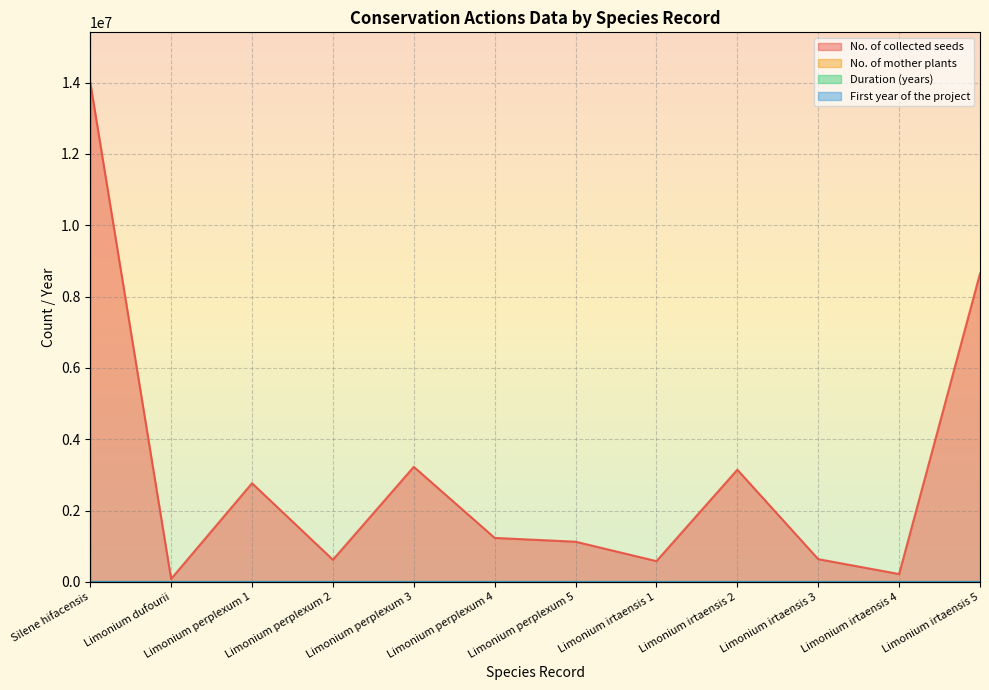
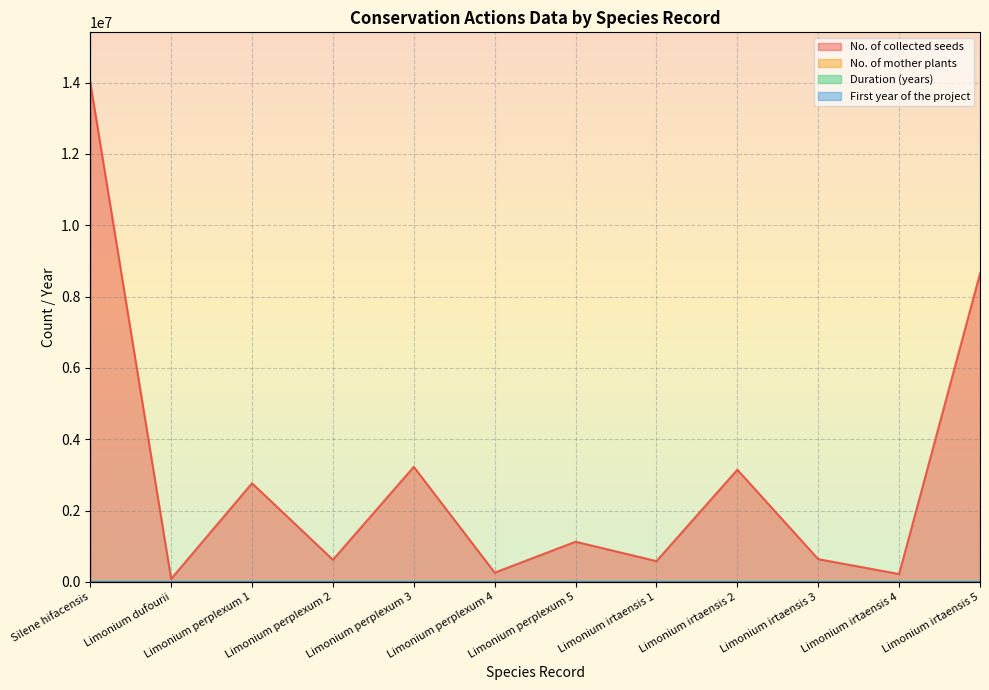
  {
    "No. of collected seeds": {
      "Silene hifacensis": 14000000,
      "Limonium dufourii": 100000,
      "Limonium perplexum 1": 2800000,
      "Limonium perplexum 2": 600000,
      "Limonium perplexum 3": 3200000,
-     "Limonium perplexum 4": 1200000,
+     "Limonium perplexum 4": 300000,
      "Limonium perplexum 5": 1100000,
      "Limonium irtaensis 1": 600000,
      "Limonium irtaensis 2": 3100000,
      "Limonium irtaensis 3": 600000,
      "Limonium irtaensis 4": 200000,
      "Limonium irtaensis 5": 8600000
    },
    "First year of the project": {
      "Silene hifacensis": 0,
      "Limonium dufourii": 0,
      "Limonium perplexum 1": 0,
      "Limonium perplexum 2": 0,
      "Limonium perplexum 3": 0,
      "Limonium perplexum 4": 0,
      "Limonium perplexum 5": 0,
      "Limonium irtaensis 1": 0,
      "Limonium irtaensis 2": 0,
      "Limonium irtaensis 3": 0,
      "Limonium irtaensis 4": 0,
      "Limonium irtaensis 5": 0
    }
  }
